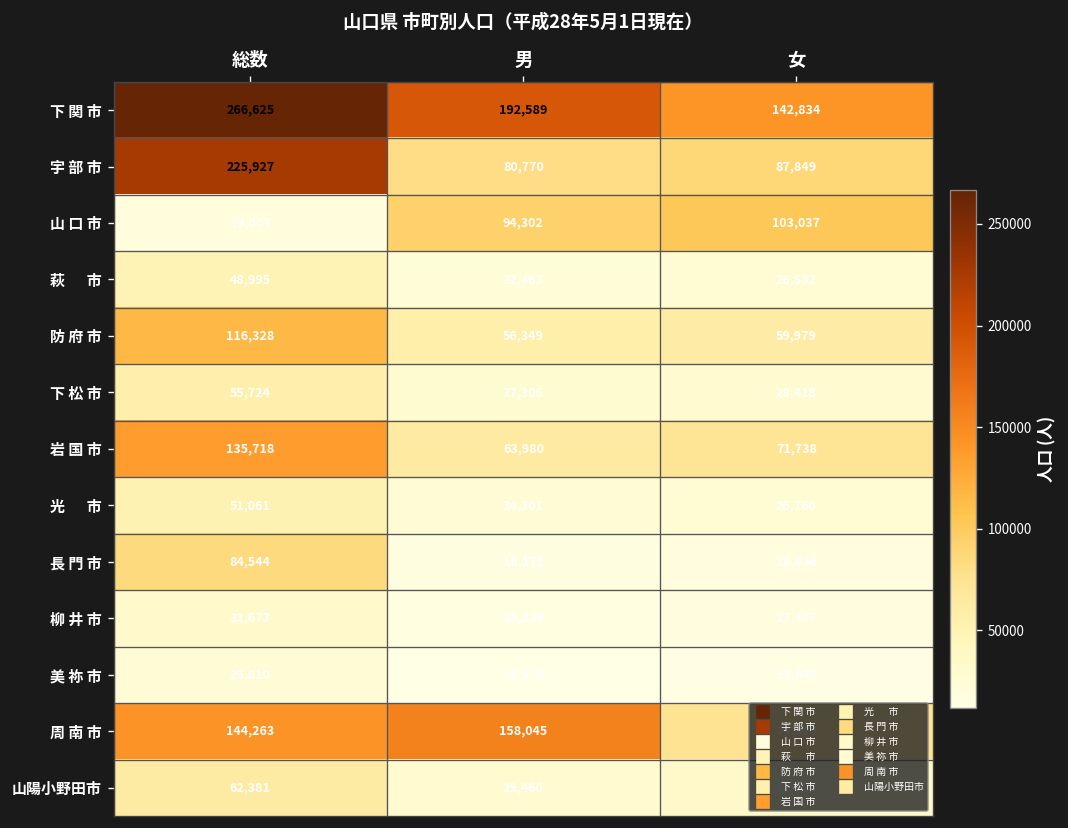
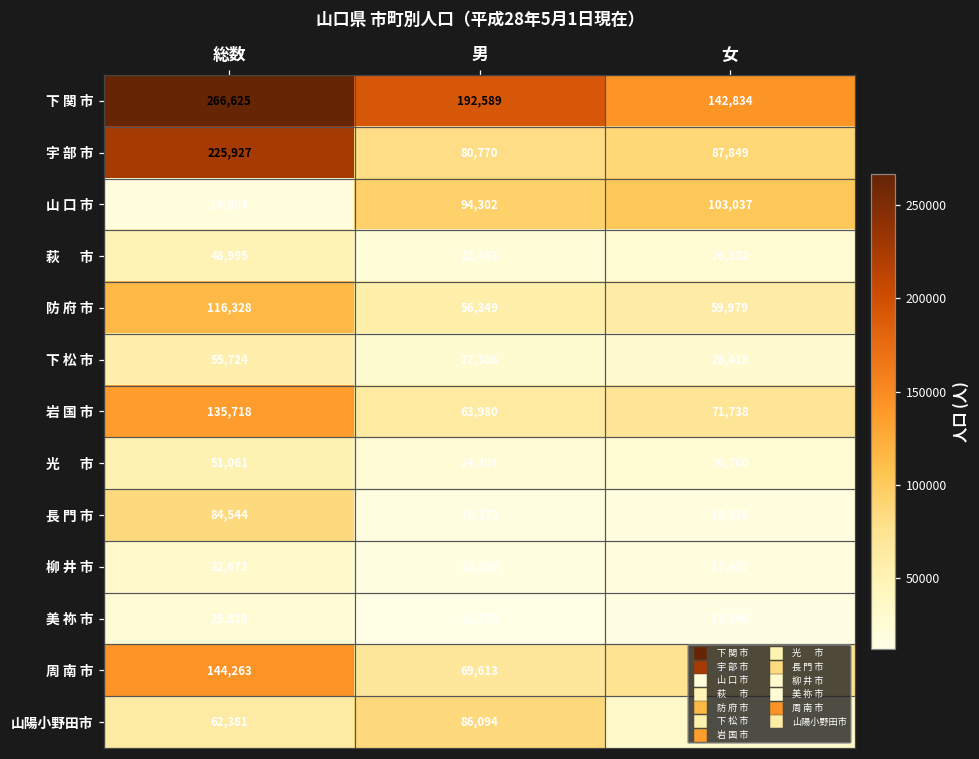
  {
    "下 関 市": {
      "総数": "266,625",
      "男": "192,589",
      "女": "142,834"
    },
    "宇 部 市": {
      "総数": "225,927",
      "男": "80,770",
      "女": "87,849"
    },
    "山 口 市": {
      "男": "94,302",
      "女": "103,037"
    },
    "萩 市": {
      "総数": "48,995"
    },
    "防 府 市": {
      "総数": "116,328",
      "男": "56,349",
      "女": "59,979"
    },
    "下 松 市": {
      "総数": "55,724"
    },
    "岩 国 市": {
      "総数": "135,718",
      "男": "63,980",
      "女": "71,738"
    },
    "光 市": {
      "総数": "51,061"
    },
    "長 門 市": {
      "総数": "84,544"
    },
    "柳 井 市": {
      "総数": "32,673"
    },
    "周 南 市": {
      "総数": "144,263",
-     "男": "158,045"
+     "男": "69,613"
    },
    "山陽小野田市": {
      "総数": "62,381",
-     "男": "29,460"
+     "男": "86,094"
    }
  }
